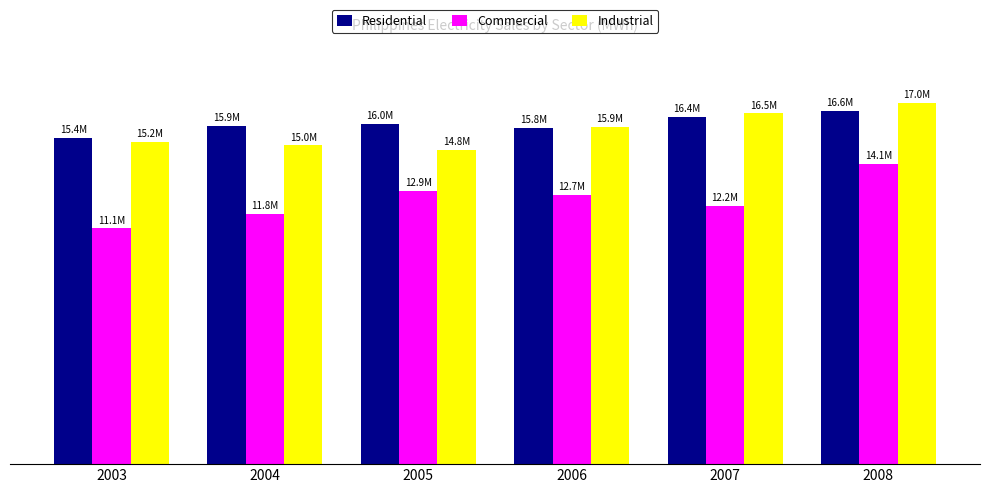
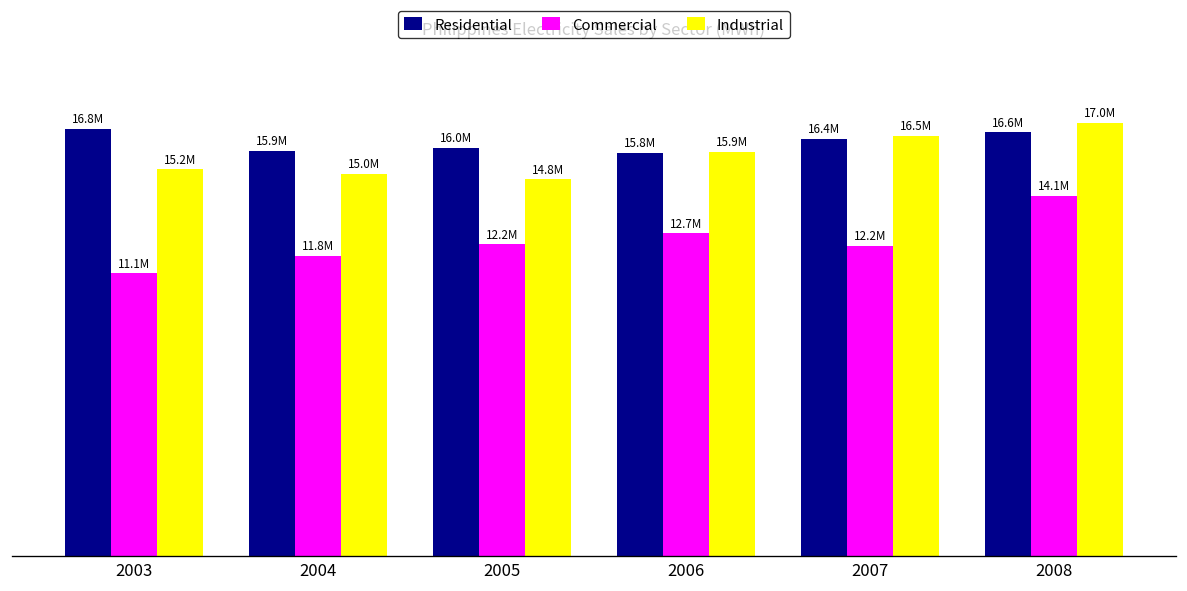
  {
    "Residential": {
-     "2003": "15.4M",
+     "2003": "16.8M",
      "2004": "15.9M",
      "2005": "16.0M",
      "2006": "15.8M",
      "2007": "16.4M",
      "2008": "16.6M"
    },
    "Commercial": {
      "2003": "11.1M",
      "2004": "11.8M",
-     "2005": "12.9M",
+     "2005": "12.2M",
      "2006": "12.7M",
      "2007": "12.2M",
      "2008": "14.1M"
    },
    "Industrial": {
      "2003": "15.2M",
      "2004": "15.0M",
      "2005": "14.8M",
      "2006": "15.9M",
      "2007": "16.5M",
      "2008": "17.0M"
    }
  }
